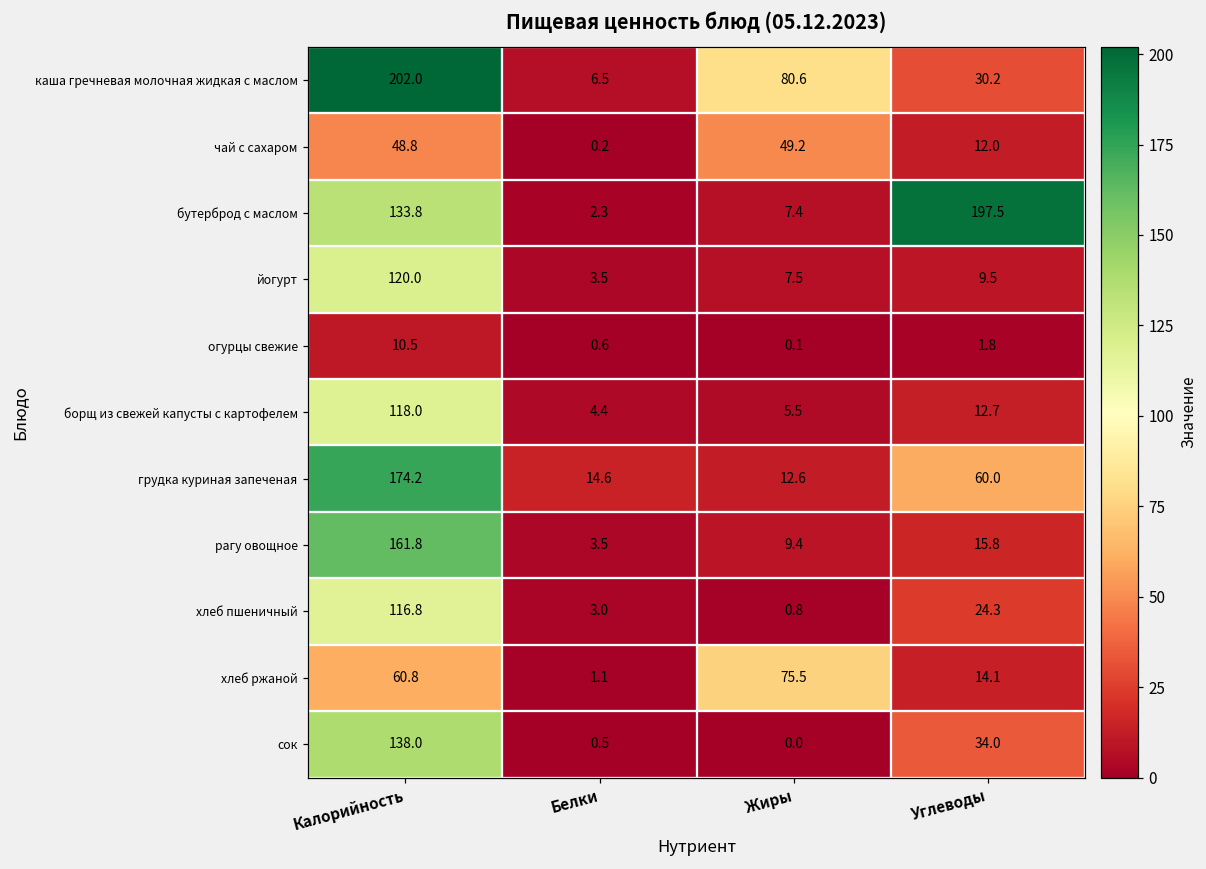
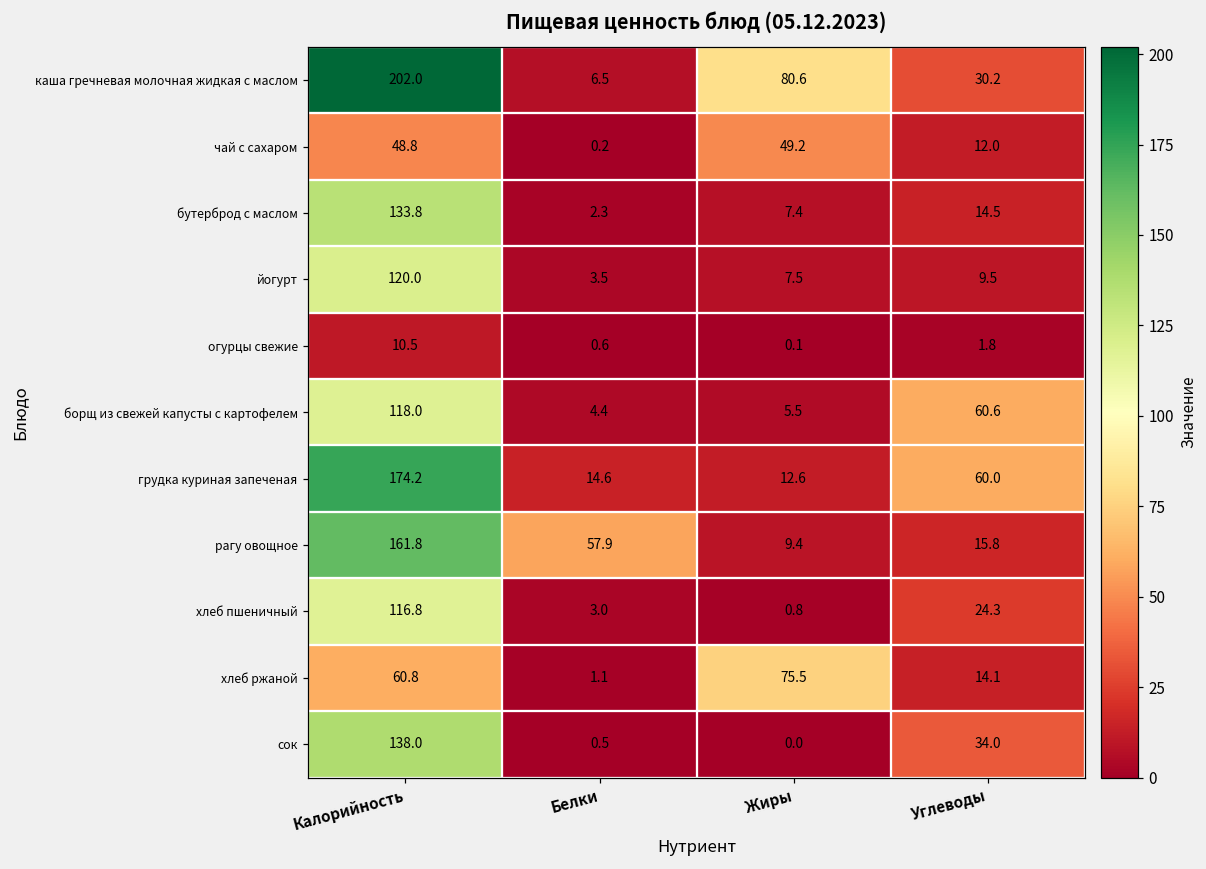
  {
    "каша гречневая молочная жидкая с маслом": {
      "Калорийность": 202.0,
      "Белки": 6.5,
      "Жиры": 80.6,
      "Углеводы": 30.2
    },
    "чай с сахаром": {
      "Калорийность": 48.8,
      "Белки": 0.2,
      "Жиры": 49.2,
      "Углеводы": 12.0
    },
    "бутерброд с маслом": {
      "Калорийность": 133.8,
      "Белки": 2.3,
      "Жиры": 7.4,
-     "Углеводы": 197.5
+     "Углеводы": 14.5
    },
    "йогурт": {
      "Калорийность": 120.0,
      "Белки": 3.5,
      "Жиры": 7.5,
      "Углеводы": 9.5
    },
    "огурцы свежие": {
      "Калорийность": 10.5,
      "Белки": 0.6,
      "Жиры": 0.1,
      "Углеводы": 1.8
    },
    "борщ из свежей капусты с картофелем": {
      "Калорийность": 118.0,
      "Белки": 4.4,
      "Жиры": 5.5,
-     "Углеводы": 12.7
+     "Углеводы": 60.6
    },
    "грудка куриная запеченая": {
      "Калорийность": 174.2,
      "Белки": 14.6,
      "Жиры": 12.6,
      "Углеводы": 60.0
    },
    "рагу овощное": {
      "Калорийность": 161.8,
-     "Белки": 3.5,
+     "Белки": 57.9,
      "Жиры": 9.4,
      "Углеводы": 15.8
    },
    "хлеб пшеничный": {
      "Калорийность": 116.8,
      "Белки": 3.0,
      "Жиры": 0.8,
      "Углеводы": 24.3
    },
    "хлеб ржаной": {
      "Калорийность": 60.8,
      "Белки": 1.1,
      "Жиры": 75.5,
      "Углеводы": 14.1
    },
    "сок": {
      "Калорийность": 138.0,
      "Белки": 0.5,
      "Жиры": 0.0,
      "Углеводы": 34.0
    }
  }
